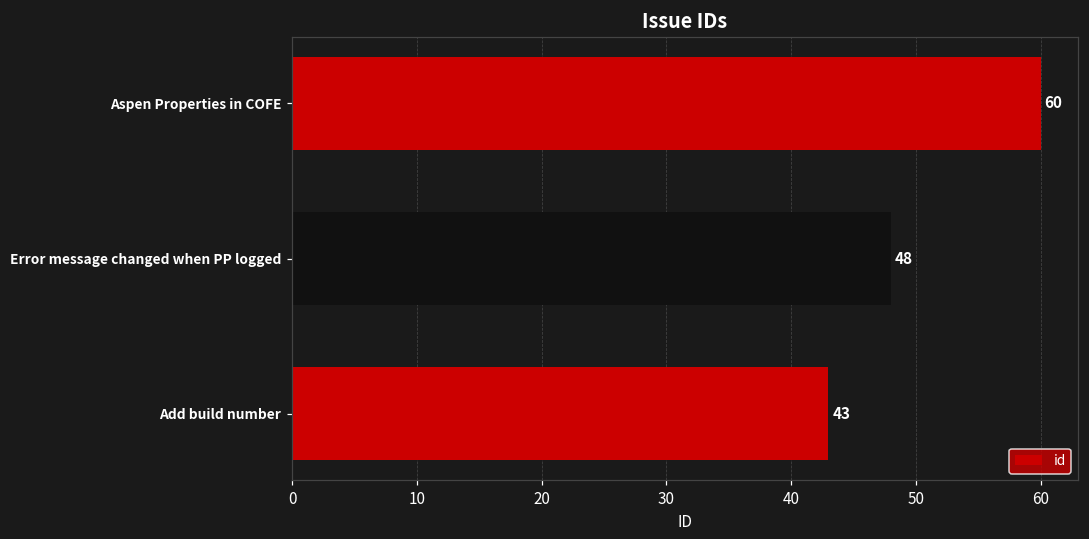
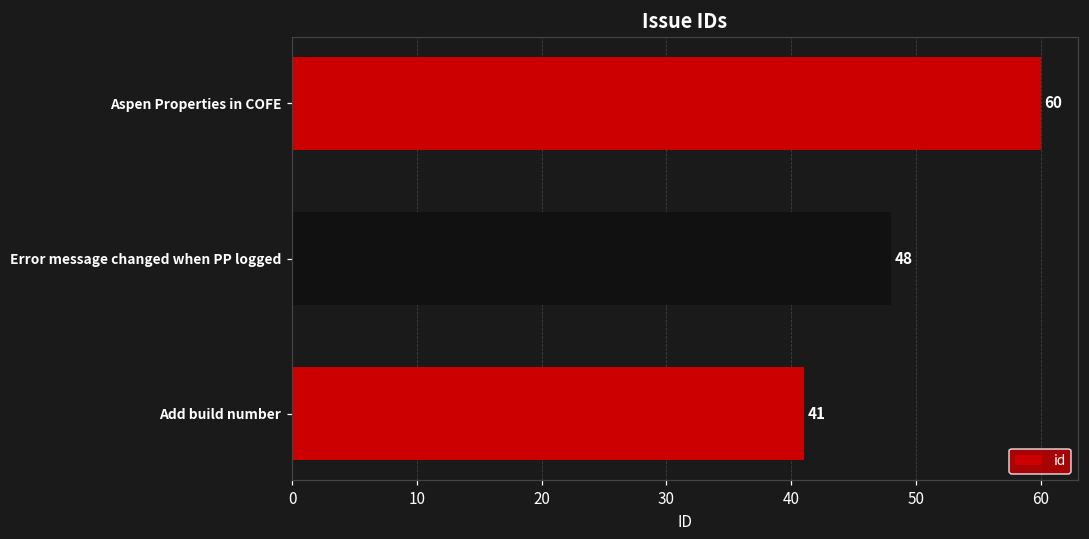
  {
    "Aspen Properties in COFE": 60,
    "Error message changed when PP logged": 48,
-   "Add build number": 43
+   "Add build number": 41
  }
